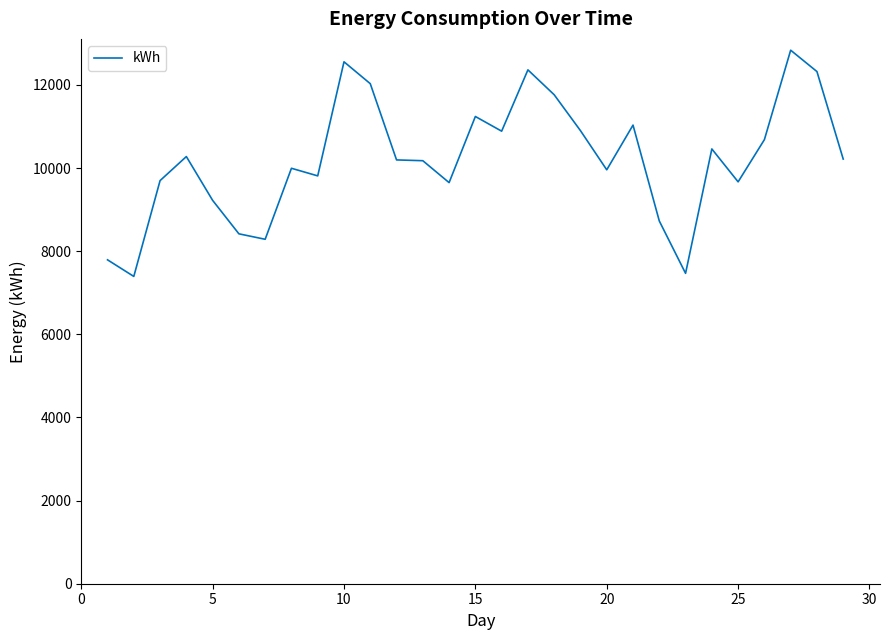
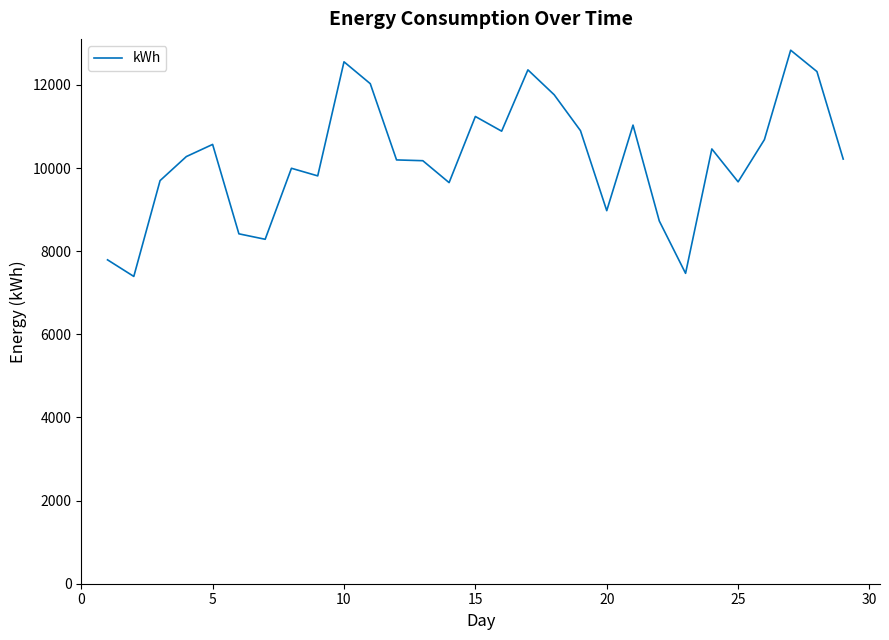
  {
-   "5": 9200,
+   "5": 10600,
    "10": 12600,
    "15": 11200,
-   "20": 10000,
+   "20": 9000,
    "25": 9700
  }
